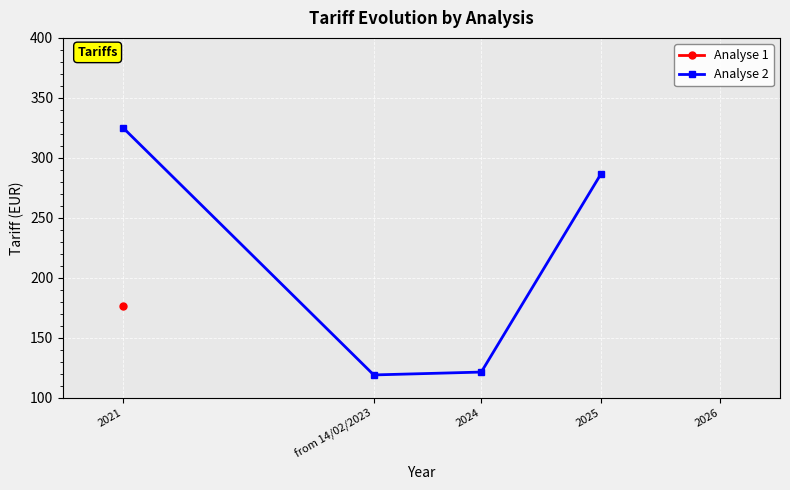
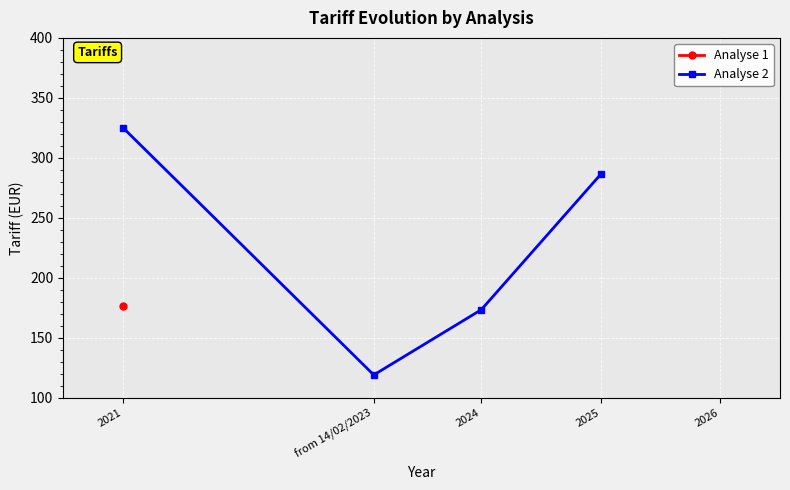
  {
    "Analyse 1": {
      "2021": 176
    },
    "Analyse 2": {
      "2021": 325,
      "from 14/02/2023": 119,
-     "2024": 122,
+     "2024": 174,
      "2025": 286
    }
  }
